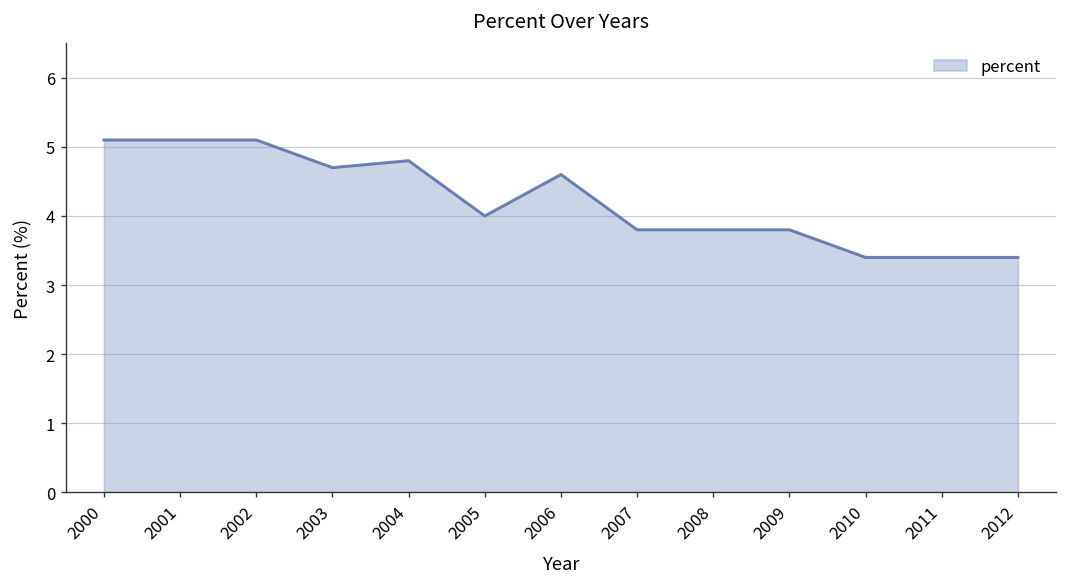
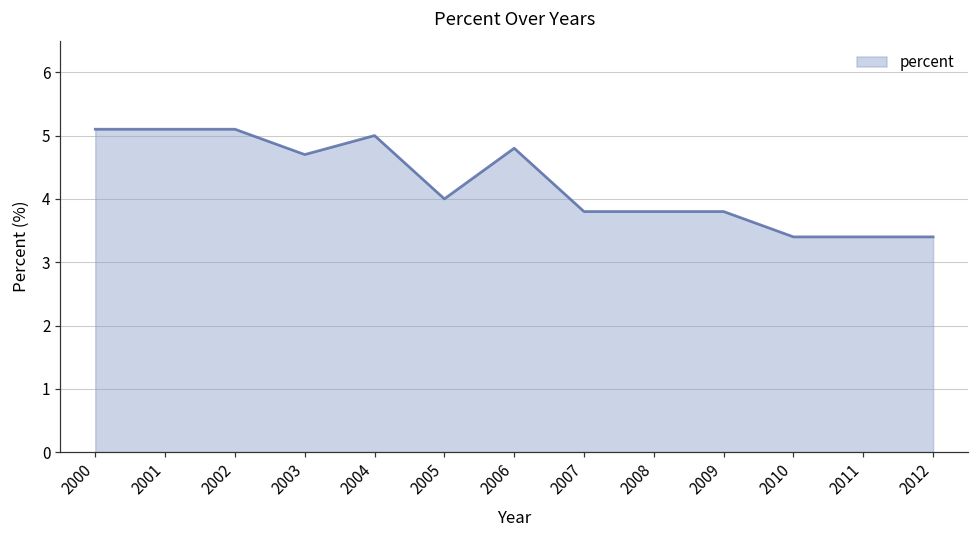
  {
    "2000": 5.1,
    "2001": 5.1,
    "2002": 5.1,
    "2003": 4.7,
-   "2004": 4.8,
+   "2004": 5.0,
    "2005": 4.0,
-   "2006": 4.6,
+   "2006": 4.8,
    "2007": 3.8,
    "2008": 3.8,
    "2009": 3.8,
    "2010": 3.4,
    "2011": 3.4,
    "2012": 3.4
  }
